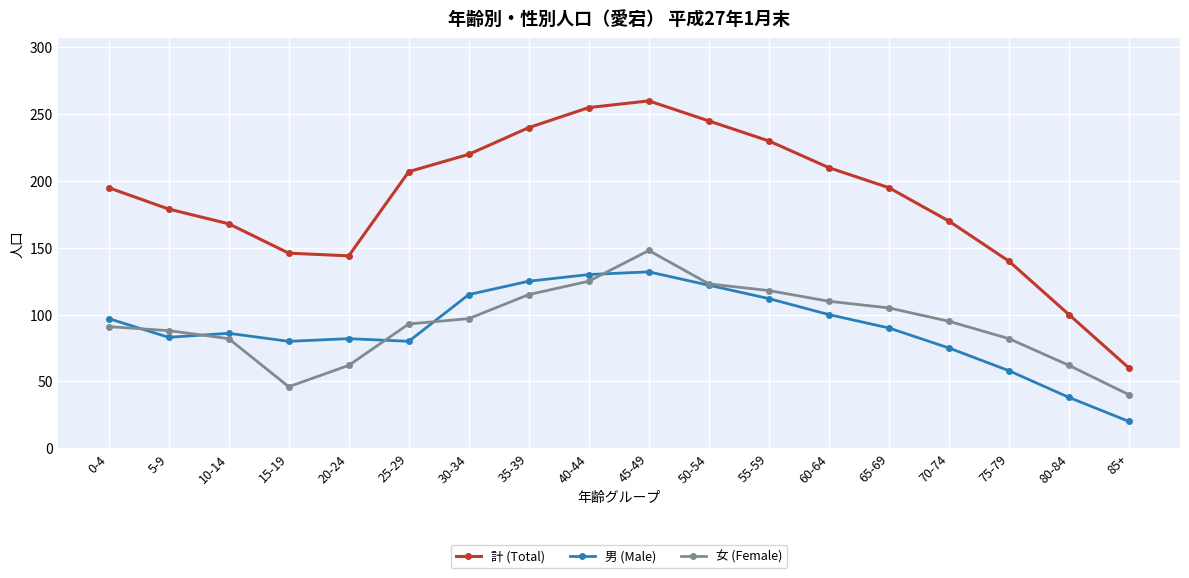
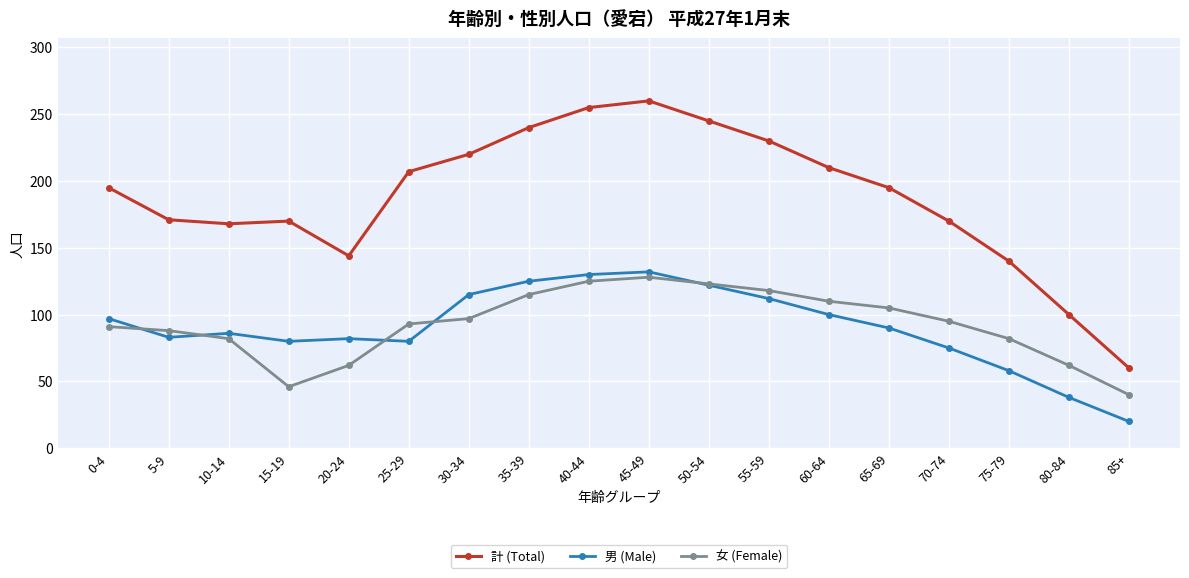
  {
    "計 (Total)": {
      "0-4": 195,
-     "5-9": 179,
+     "5-9": 171,
      "10-14": 168,
-     "15-19": 146,
+     "15-19": 170,
      "20-24": 144,
      "25-29": 207,
      "30-34": 220,
      "35-39": 240,
      "40-44": 255,
      "45-49": 260,
      "50-54": 245,
      "55-59": 230,
      "60-64": 210,
      "65-69": 195,
      "70-74": 170,
      "75-79": 140,
      "80-84": 100,
      "85+": 60
    },
    "男 (Male)": {
      "0-4": 97,
      "5-9": 83,
      "10-14": 86,
      "15-19": 80,
      "20-24": 82,
      "25-29": 80,
      "30-34": 115,
      "35-39": 125,
      "40-44": 130,
      "45-49": 132,
      "55-59": 112,
      "60-64": 100,
      "65-69": 90,
      "70-74": 75,
      "75-79": 58,
      "80-84": 38,
      "85+": 20
    },
    "女 (Female)": {
      "0-4": 91,
      "5-9": 88,
      "10-14": 82,
      "15-19": 46,
      "20-24": 62,
      "25-29": 93,
      "30-34": 97,
      "35-39": 115,
      "40-44": 125,
-     "45-49": 148,
+     "45-49": 128,
      "55-59": 118,
      "60-64": 110,
      "65-69": 105,
      "70-74": 95,
      "75-79": 82,
      "80-84": 62,
      "85+": 40
    }
  }
